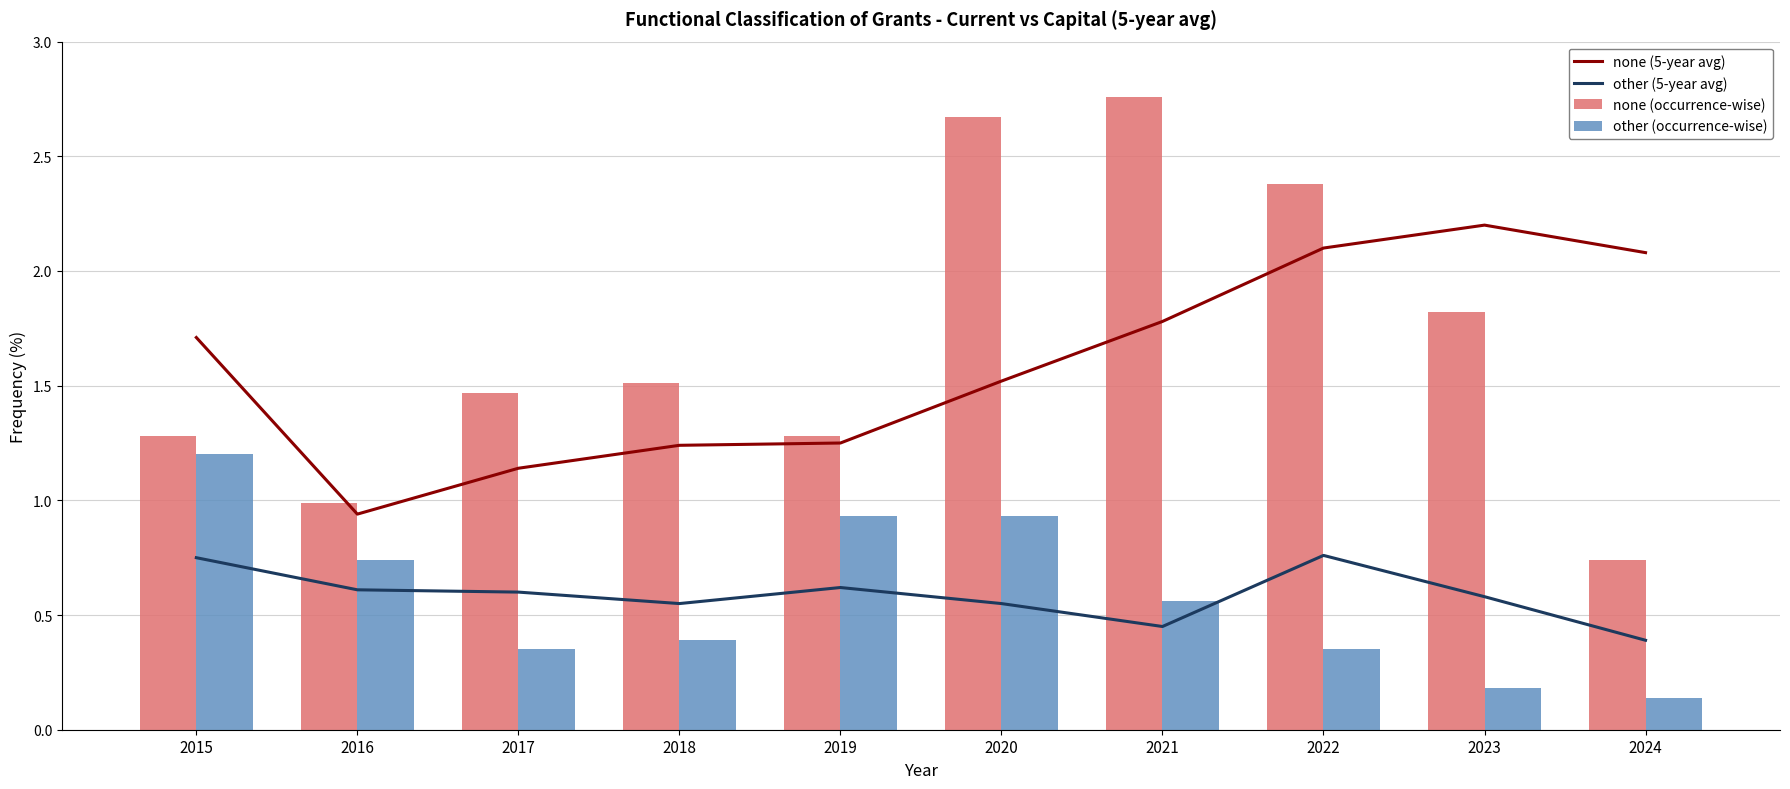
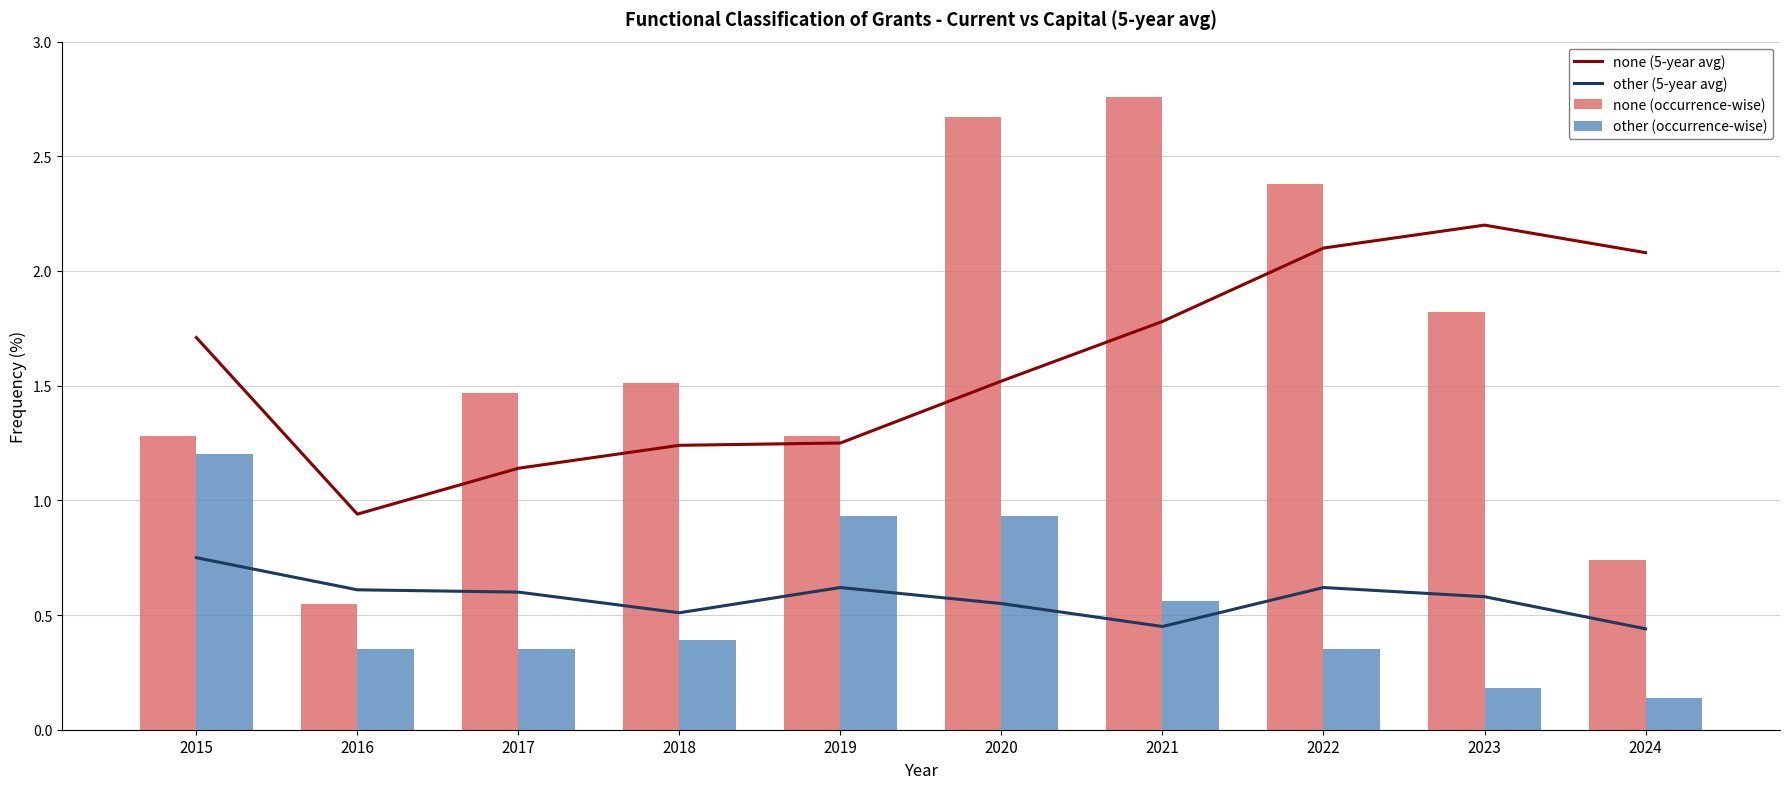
  {
    "none (occurrence-wise)": {
      "2015": 1.28,
-     "2016": 0.99,
+     "2016": 0.55,
      "2017": 1.47,
      "2018": 1.51,
      "2019": 1.28,
      "2020": 2.67,
      "2021": 2.76,
      "2022": 2.38,
      "2023": 1.82,
      "2024": 0.74
    },
    "none (5-year avg)": {
      "2015": 1.71,
      "2016": 0.94,
      "2017": 1.14,
      "2018": 1.24,
      "2019": 1.25,
      "2020": 1.52,
      "2021": 1.78,
      "2022": 2.10,
      "2023": 2.20,
      "2024": 2.08
    },
    "other (5-year avg)": {
      "2015": 0.75,
      "2016": 0.61,
      "2017": 0.60,
-     "2018": 0.55,
+     "2018": 0.51,
      "2019": 0.62,
      "2020": 0.55,
      "2021": 0.45,
-     "2022": 0.76,
+     "2022": 0.62,
      "2023": 0.58,
-     "2024": 0.39
+     "2024": 0.44
    },
    "other (occurrence-wise)": {
      "2015": 1.20,
-     "2016": 0.74,
+     "2016": 0.35,
      "2017": 0.35,
      "2018": 0.39,
      "2019": 0.93,
      "2020": 0.93,
      "2021": 0.56,
      "2022": 0.35,
      "2023": 0.18,
      "2024": 0.14
    }
  }
